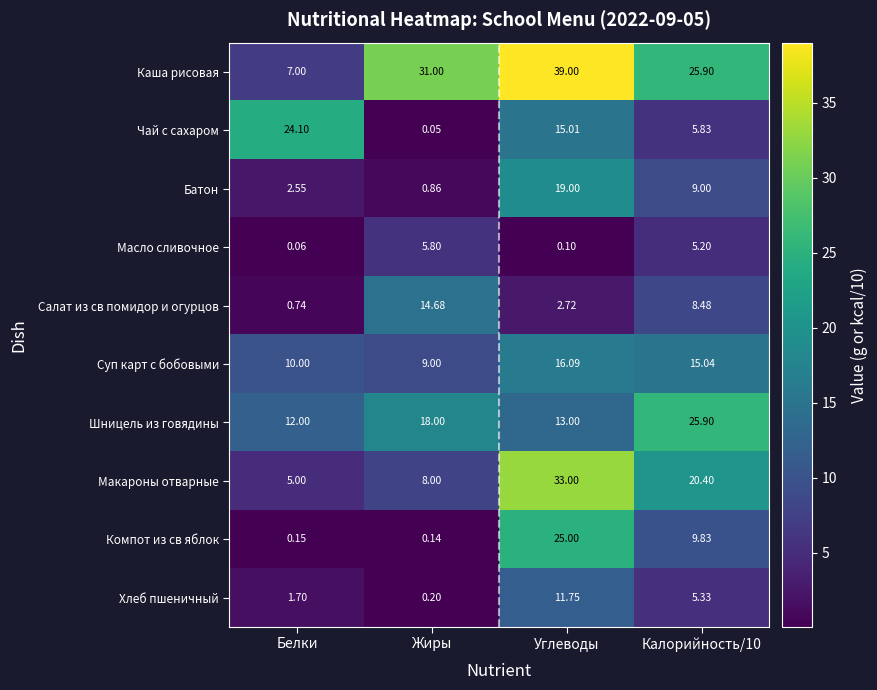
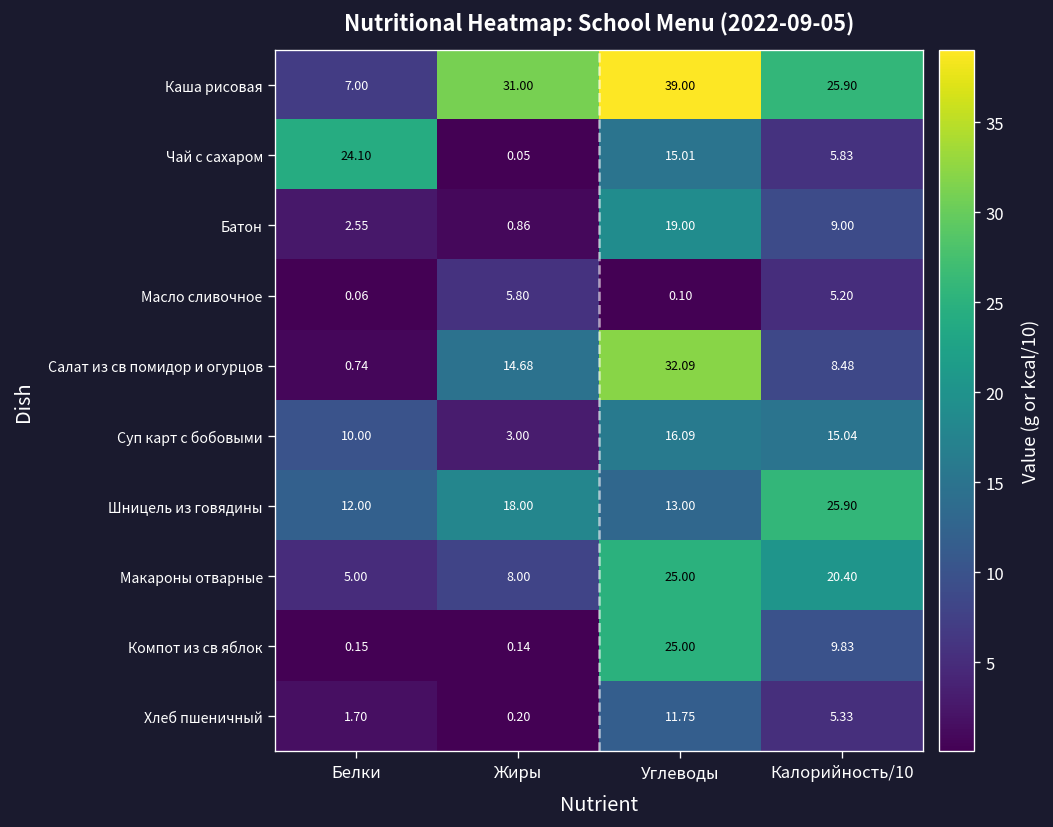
  {
    "Каша рисовая": {
      "Белки": 7.00,
      "Жиры": 31.00,
      "Углеводы": 39.00,
      "Калорийность/10": 25.90
    },
    "Чай с сахаром": {
      "Белки": 24.10,
      "Жиры": 0.05,
      "Углеводы": 15.01,
      "Калорийность/10": 5.83
    },
    "Батон": {
      "Белки": 2.55,
      "Жиры": 0.86,
      "Углеводы": 19.00,
      "Калорийность/10": 9.00
    },
    "Масло сливочное": {
      "Белки": 0.06,
      "Жиры": 5.80,
      "Углеводы": 0.10,
      "Калорийность/10": 5.20
    },
    "Салат из св помидор и огурцов": {
      "Белки": 0.74,
      "Жиры": 14.68,
-     "Углеводы": 2.72,
+     "Углеводы": 32.09,
      "Калорийность/10": 8.48
    },
    "Суп карт с бобовыми": {
      "Белки": 10.00,
-     "Жиры": 9.00,
+     "Жиры": 3.00,
      "Углеводы": 16.09,
      "Калорийность/10": 15.04
    },
    "Шницель из говядины": {
      "Белки": 12.00,
      "Жиры": 18.00,
      "Углеводы": 13.00,
      "Калорийность/10": 25.90
    },
    "Макароны отварные": {
      "Белки": 5.00,
      "Жиры": 8.00,
-     "Углеводы": 33.00,
+     "Углеводы": 25.00,
      "Калорийность/10": 20.40
    },
    "Компот из св яблок": {
      "Белки": 0.15,
      "Жиры": 0.14,
      "Углеводы": 25.00,
      "Калорийность/10": 9.83
    },
    "Хлеб пшеничный": {
      "Белки": 1.70,
      "Жиры": 0.20,
      "Углеводы": 11.75,
      "Калорийность/10": 5.33
    }
  }
